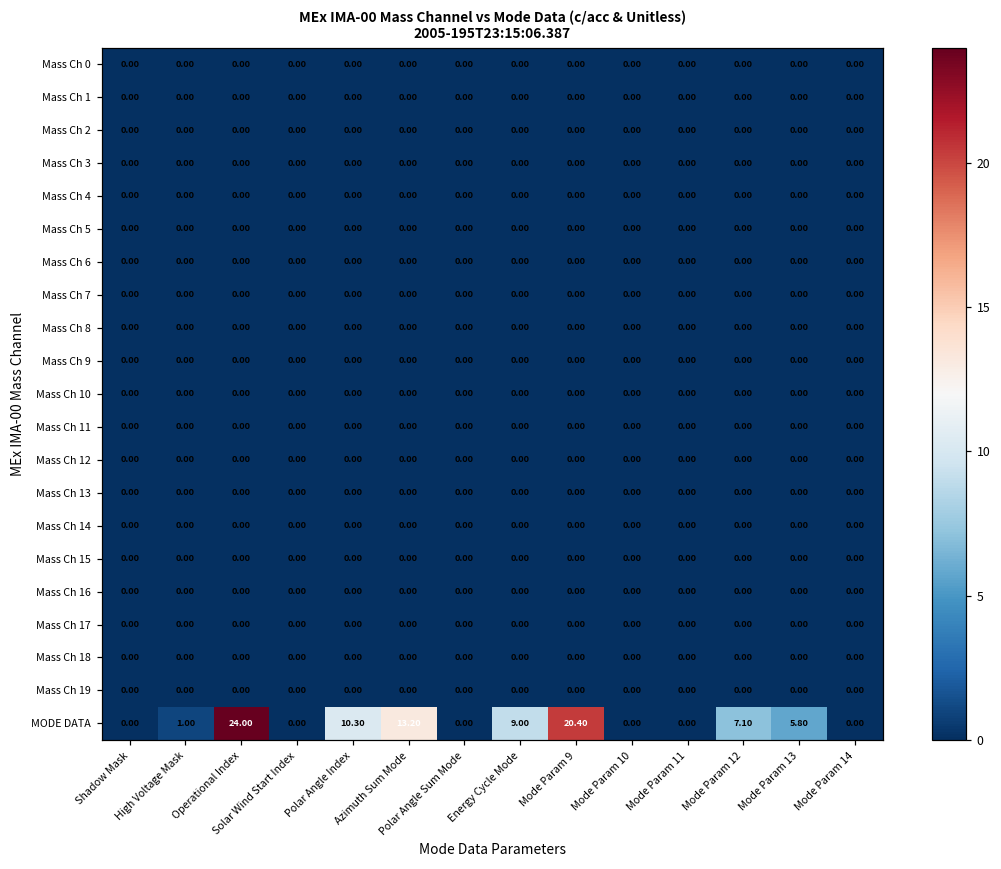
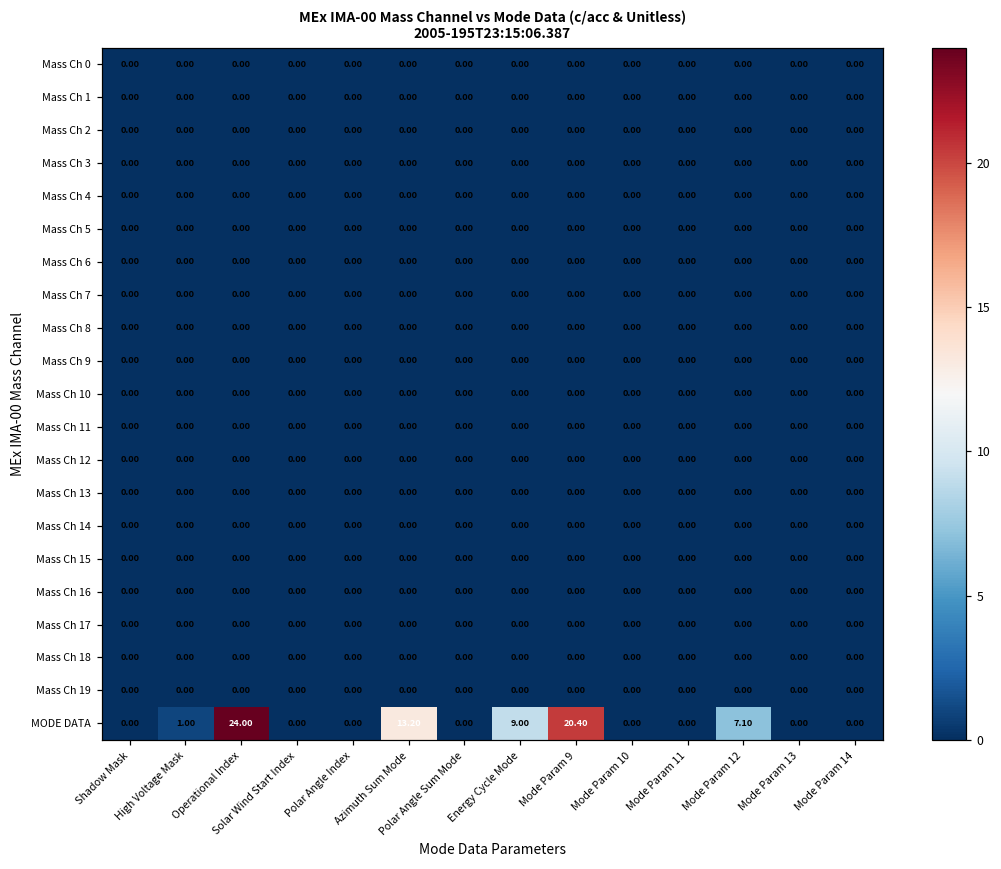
  {
    "MODE DATA": {
      "Shadow Mask": 0.00,
      "High Voltage Mask": 1.00,
      "Operational Index": 24.00,
      "Solar Wind Start Index": 0.00,
-     "Polar Angle Index": 10.30,
+     "Polar Angle Index": 0.00,
      "Polar Angle Sum Mode": 0.00,
      "Energy Cycle Mode": 9.00,
      "Mode Param 9": 20.40,
      "Mode Param 10": 0.00,
      "Mode Param 11": 0.00,
      "Mode Param 12": 7.10,
-     "Mode Param 13": 5.80,
+     "Mode Param 13": 0.00,
      "Mode Param 14": 0.00
    }
  }
